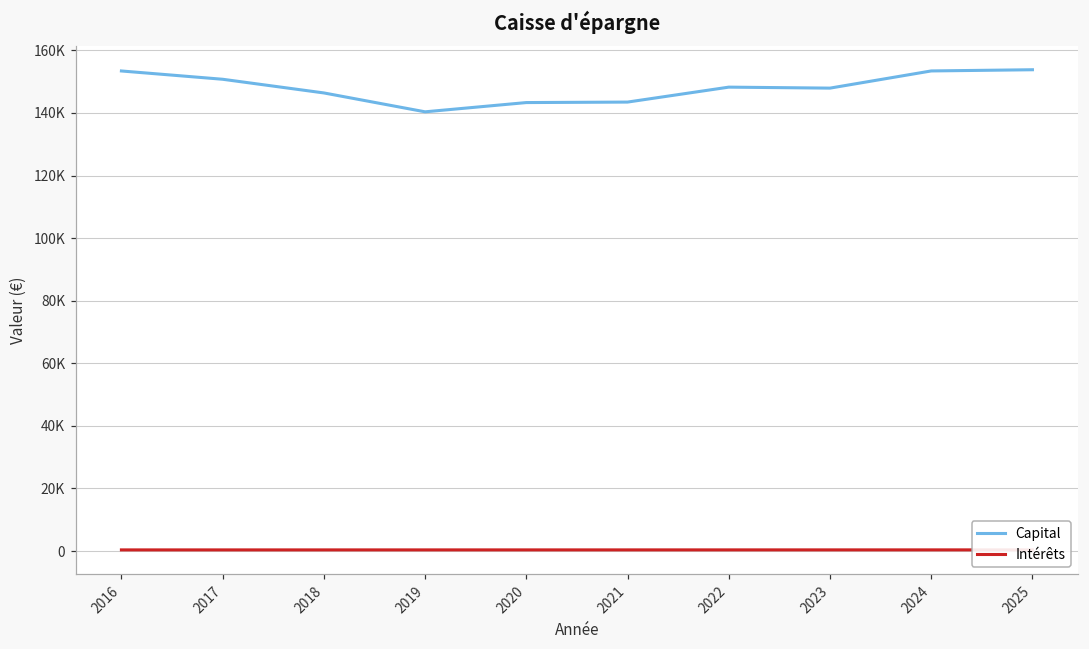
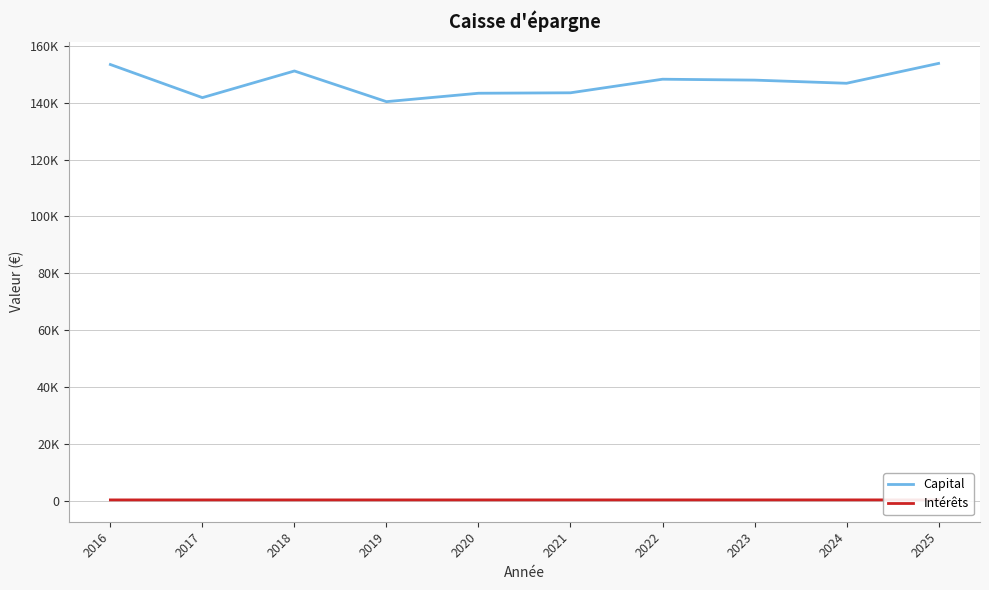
  {
    "Capital": {
      "2016": 153000,
-     "2017": 151000,
-     "2018": 146000,
+     "2017": 142000,
+     "2018": 151000,
      "2019": 140000,
      "2020": 143000,
      "2021": 143000,
      "2022": 148000,
      "2023": 148000,
-     "2024": 153000,
+     "2024": 147000,
      "2025": 154000
    },
    "Intérêts": {
      "2016": 0,
      "2017": 0,
      "2018": 0,
      "2019": 0,
      "2020": 0,
      "2021": 0,
      "2022": 0,
      "2023": 0,
      "2024": 0
    }
  }
